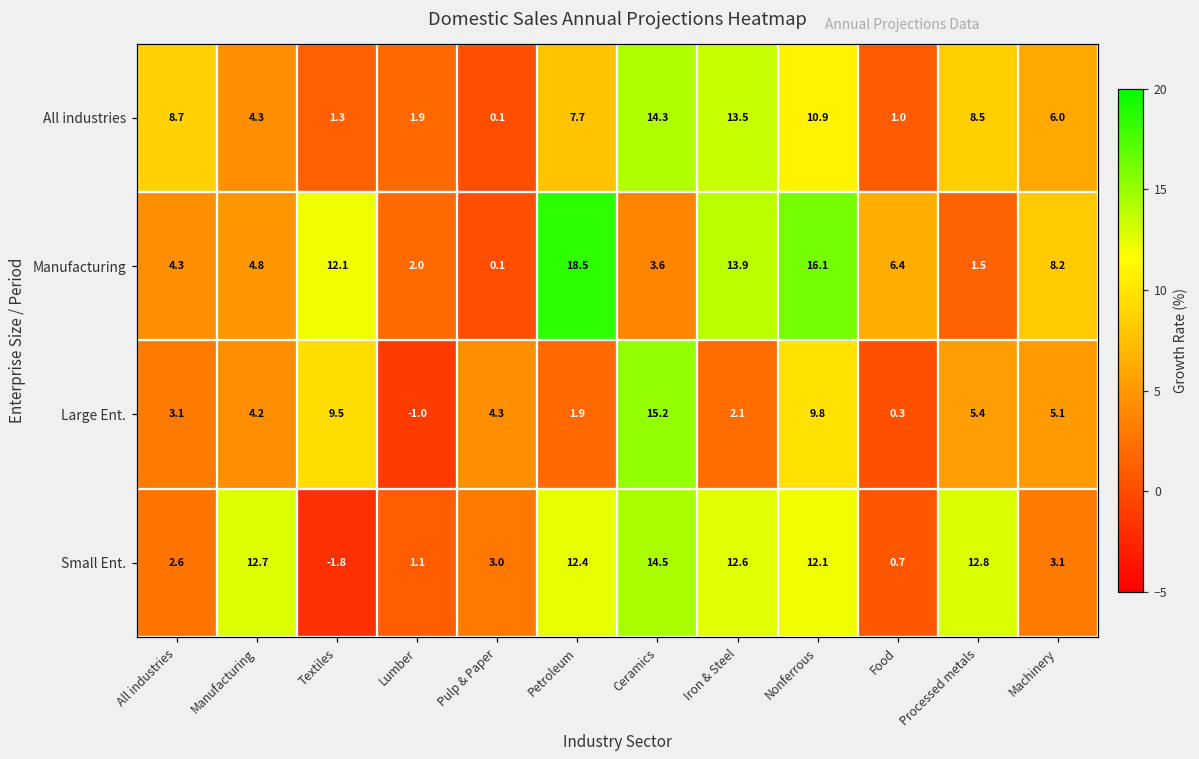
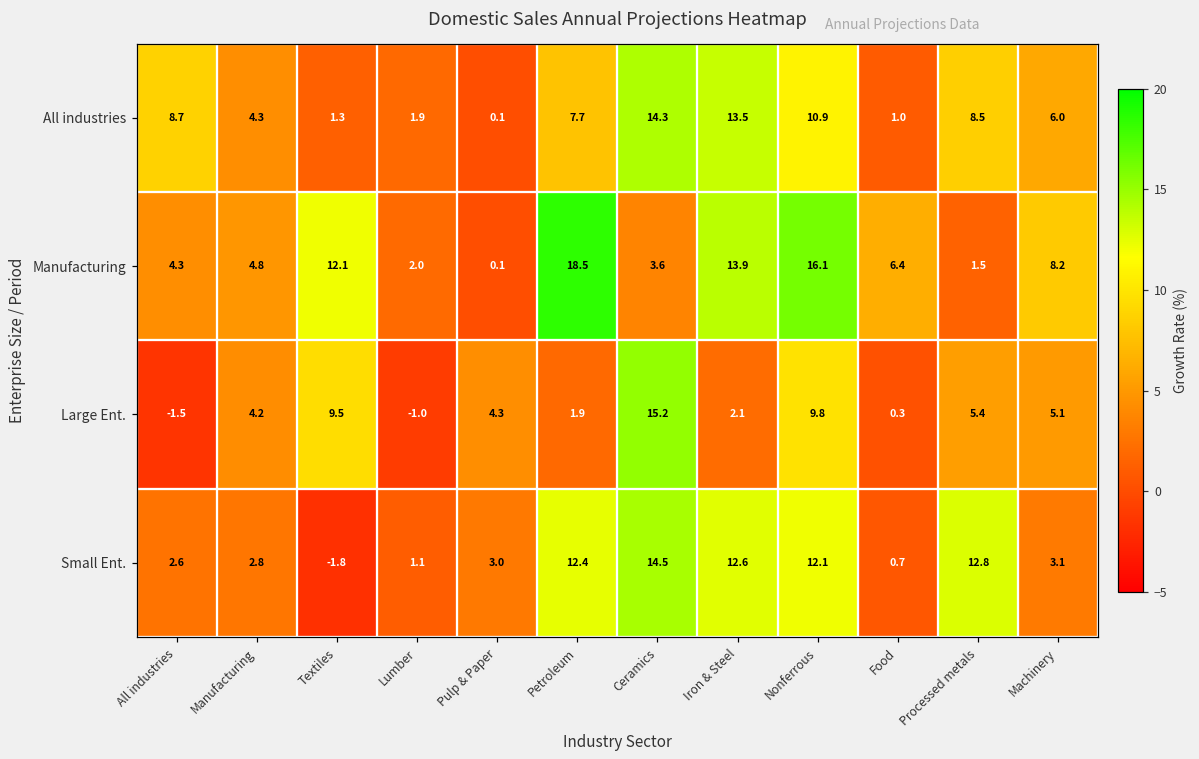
  {
    "All industries": {
      "All industries": 8.7,
      "Manufacturing": 4.3,
      "Textiles": 1.3,
      "Lumber": 1.9,
      "Pulp & Paper": 0.1,
      "Petroleum": 7.7,
      "Ceramics": 14.3,
      "Iron & Steel": 13.5,
      "Nonferrous": 10.9,
      "Food": 1.0,
      "Processed metals": 8.5,
      "Machinery": 6.0
    },
    "Manufacturing": {
      "All industries": 4.3,
      "Manufacturing": 4.8,
      "Textiles": 12.1,
      "Lumber": 2.0,
      "Pulp & Paper": 0.1,
      "Petroleum": 18.5,
      "Ceramics": 3.6,
      "Iron & Steel": 13.9,
      "Nonferrous": 16.1,
      "Food": 6.4,
      "Processed metals": 1.5,
      "Machinery": 8.2
    },
    "Large Ent.": {
-     "All industries": 3.1,
+     "All industries": -1.5,
      "Manufacturing": 4.2,
      "Textiles": 9.5,
      "Lumber": -1.0,
      "Pulp & Paper": 4.3,
      "Petroleum": 1.9,
      "Ceramics": 15.2,
      "Iron & Steel": 2.1,
      "Nonferrous": 9.8,
      "Food": 0.3,
      "Processed metals": 5.4,
      "Machinery": 5.1
    },
    "Small Ent.": {
      "All industries": 2.6,
-     "Manufacturing": 12.7,
+     "Manufacturing": 2.8,
      "Textiles": -1.8,
      "Lumber": 1.1,
      "Pulp & Paper": 3.0,
      "Petroleum": 12.4,
      "Ceramics": 14.5,
      "Iron & Steel": 12.6,
      "Nonferrous": 12.1,
      "Food": 0.7,
      "Processed metals": 12.8,
      "Machinery": 3.1
    }
  }
